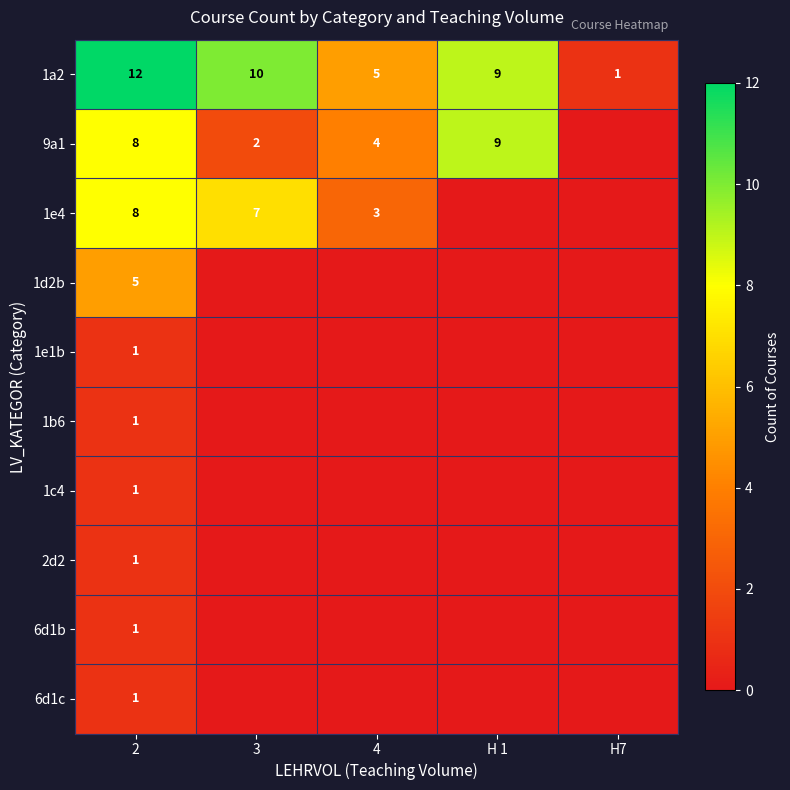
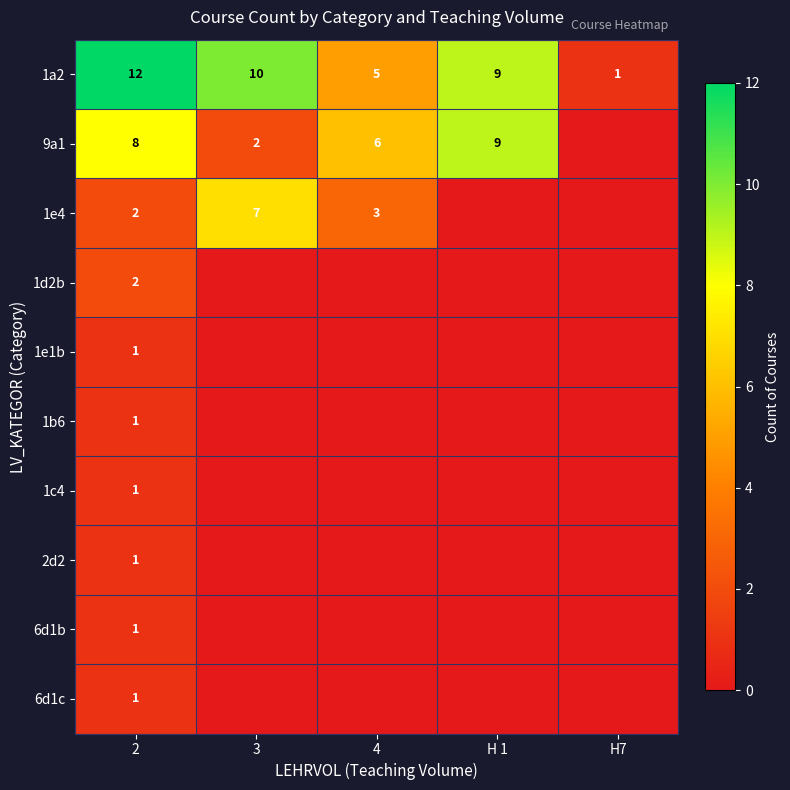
  {
    "1a2": {
      "2": 12,
      "3": 10,
      "4": 5,
      "H 1": 9,
      "H7": 1
    },
    "9a1": {
      "2": 8,
      "3": 2,
-     "4": 4,
+     "4": 6,
      "H 1": 9
    },
    "1e4": {
-     "2": 8,
+     "2": 2,
      "3": 7,
      "4": 3
    },
    "1d2b": {
-     "2": 5
+     "2": 2
    },
    "1e1b": {
      "2": 1
    },
    "1b6": {
      "2": 1
    },
    "1c4": {
      "2": 1
    },
    "2d2": {
      "2": 1
    },
    "6d1b": {
      "2": 1
    },
    "6d1c": {
      "2": 1
    }
  }
